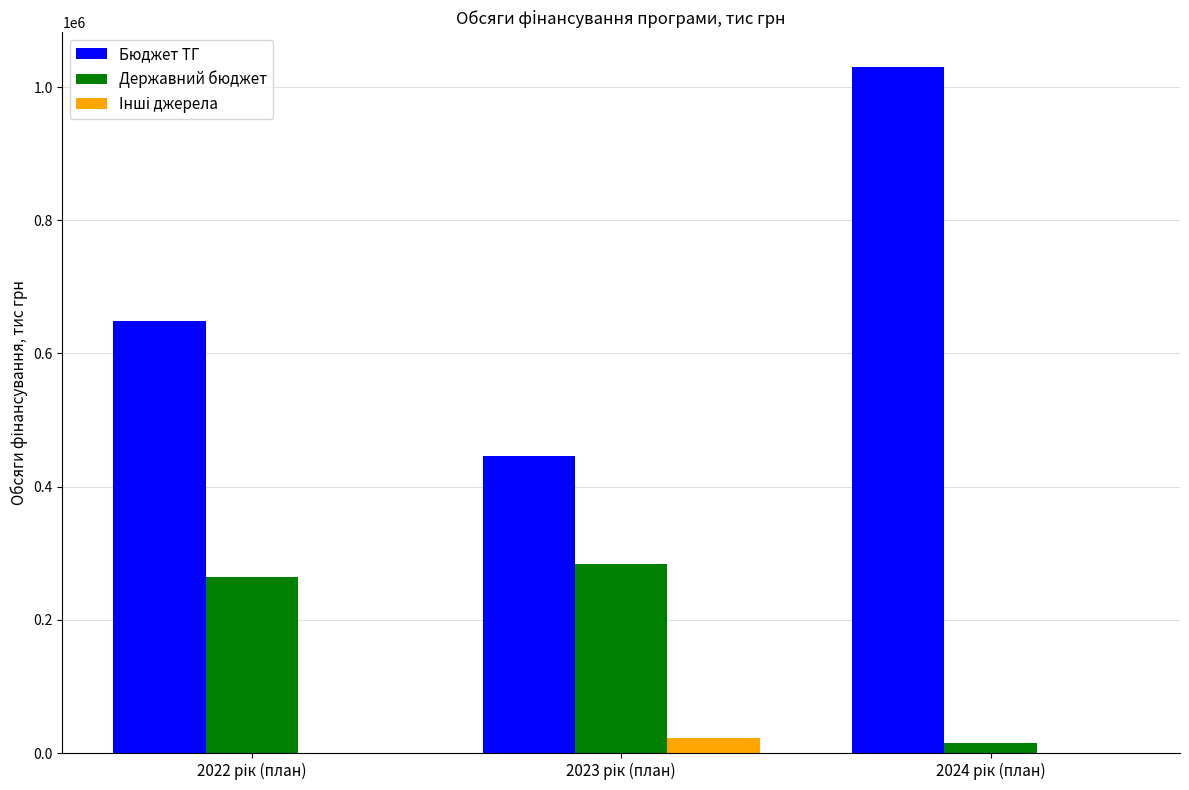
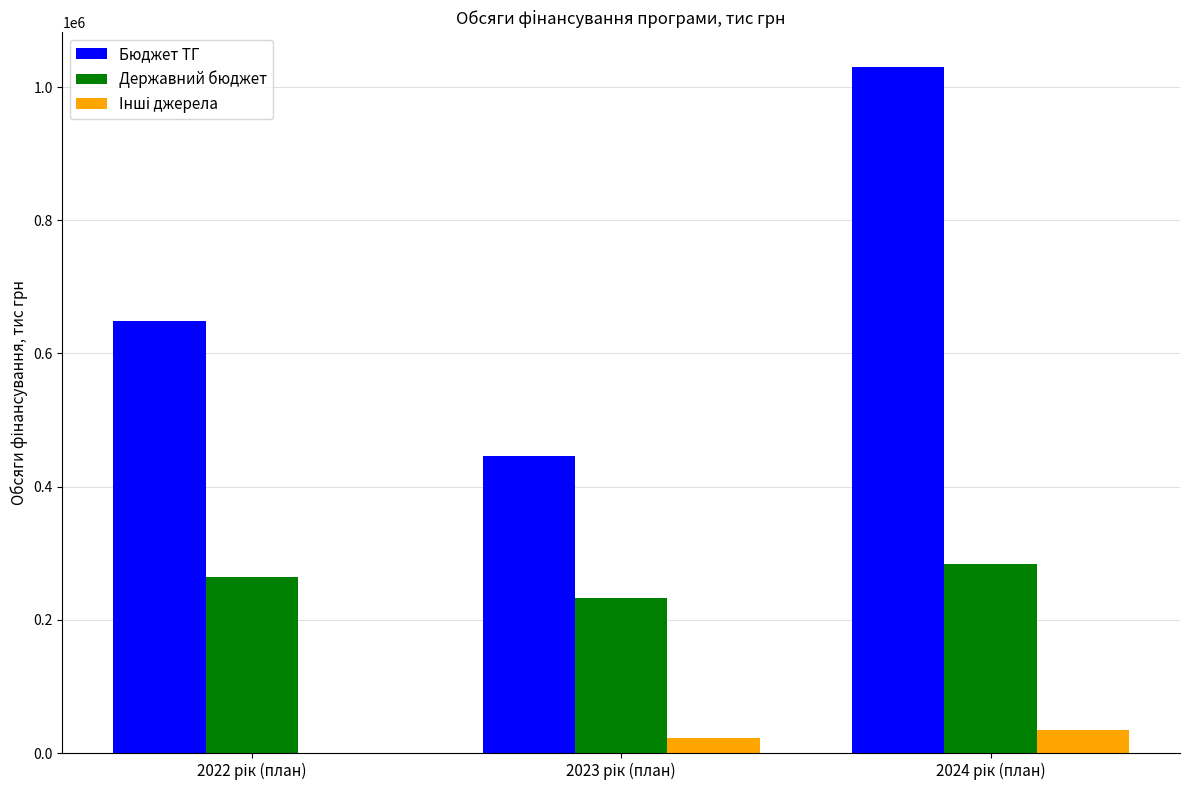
  {
    "Бюджет ТГ": {
      "2022 рік (план)": 650000,
      "2023 рік (план)": 450000,
      "2024 рік (план)": 1030000
    },
    "Державний бюджет": {
      "2022 рік (план)": 260000,
-     "2023 рік (план)": 280000,
-     "2024 рік (план)": 20000
+     "2023 рік (план)": 230000,
+     "2024 рік (план)": 280000
    },
    "Інші джерела": {
      "2023 рік (план)": 20000,
-     "2024 рік (план)": 0
+     "2024 рік (план)": 30000
    }
  }
